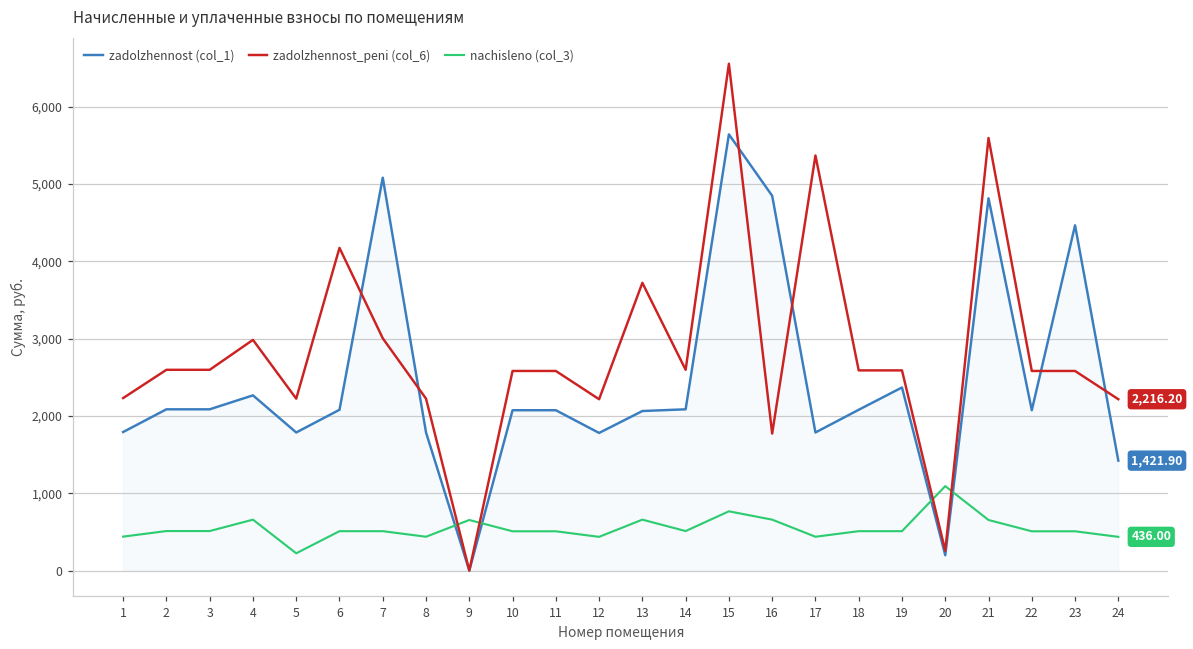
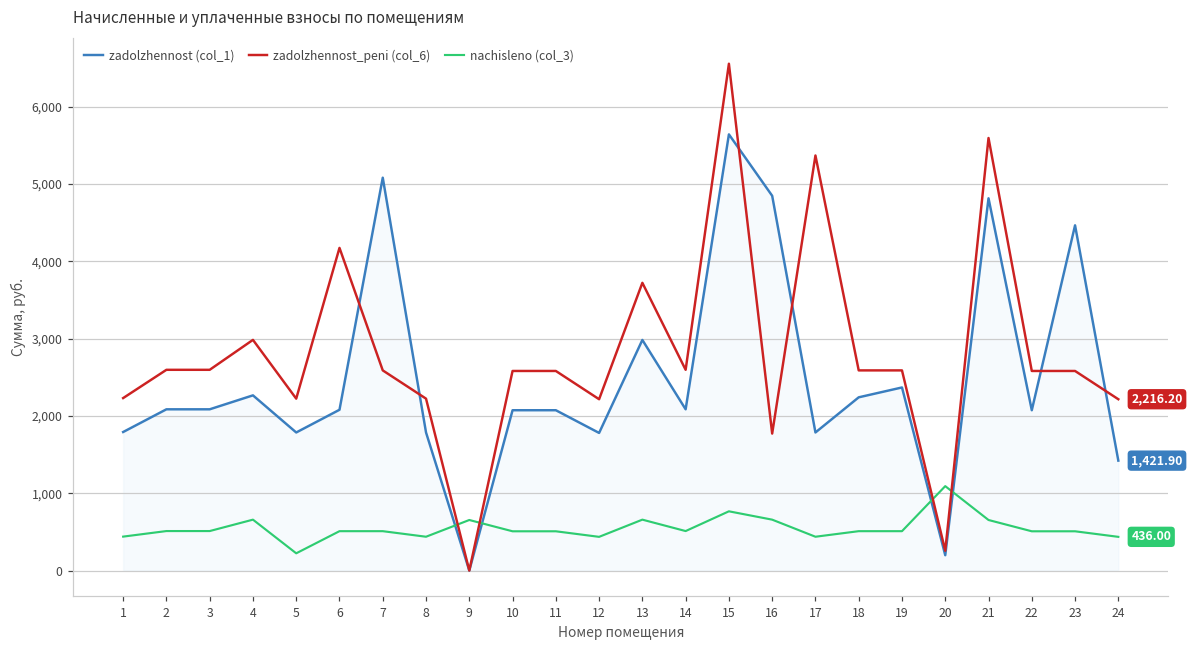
  {
    "zadolzhennost (col_1)": {
      "1": "1,800",
      "2": "2,100",
      "3": "2,100",
      "4": "2,300",
      "5": "1,800",
      "6": "2,100",
      "7": "5,100",
      "8": "1,800",
      "10": "2,100",
      "11": "2,100",
      "12": "1,800",
-     "13": "2,100",
+     "13": "3,000",
      "14": "2,100",
      "15": "5,600",
      "16": "4,800",
      "17": "1,800",
-     "18": "2,100",
+     "18": "2,200",
      "19": "2,400",
      "20": "200",
      "21": "4,800",
      "22": "2,100",
      "23": "4,500"
    },
    "zadolzhennost_peni (col_6)": {
      "1": "2,200",
      "2": "2,600",
      "3": "2,600",
      "4": "3,000",
      "5": "2,200",
      "6": "4,200",
-     "7": "3,000",
+     "7": "2,600",
      "8": "2,200",
      "10": "2,600",
      "11": "2,600",
      "12": "2,200",
      "13": "3,700",
      "14": "2,600",
      "15": "6,600",
      "16": "1,800",
      "17": "5,400",
      "18": "2,600",
      "19": "2,600",
      "20": "300",
      "21": "5,600",
      "22": "2,600",
      "23": "2,600"
    },
    "nachisleno (col_3)": {
      "1": "400",
      "2": "500",
      "3": "500",
      "4": "700",
      "5": "200",
      "6": "500",
      "7": "500",
      "8": "400",
      "9": "700",
      "10": "500",
      "11": "500",
      "12": "400",
      "13": "700",
      "14": "500",
      "15": "800",
      "16": "700",
      "17": "400",
      "18": "500",
      "19": "500",
      "20": "1,100",
      "21": "700",
      "22": "500",
      "23": "500"
    }
  }
